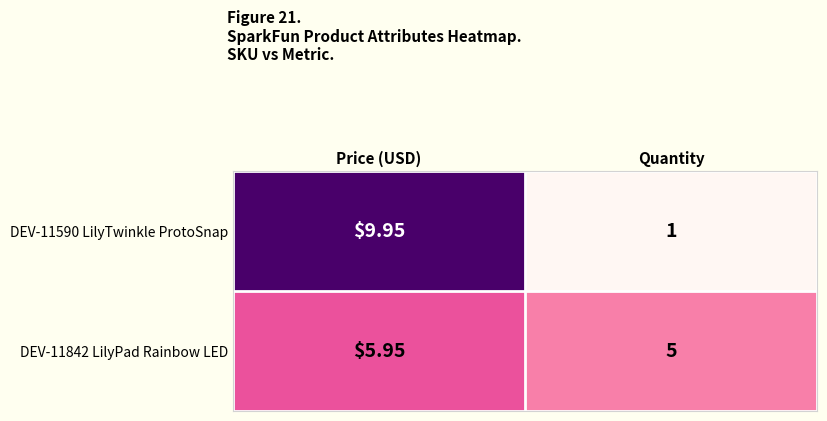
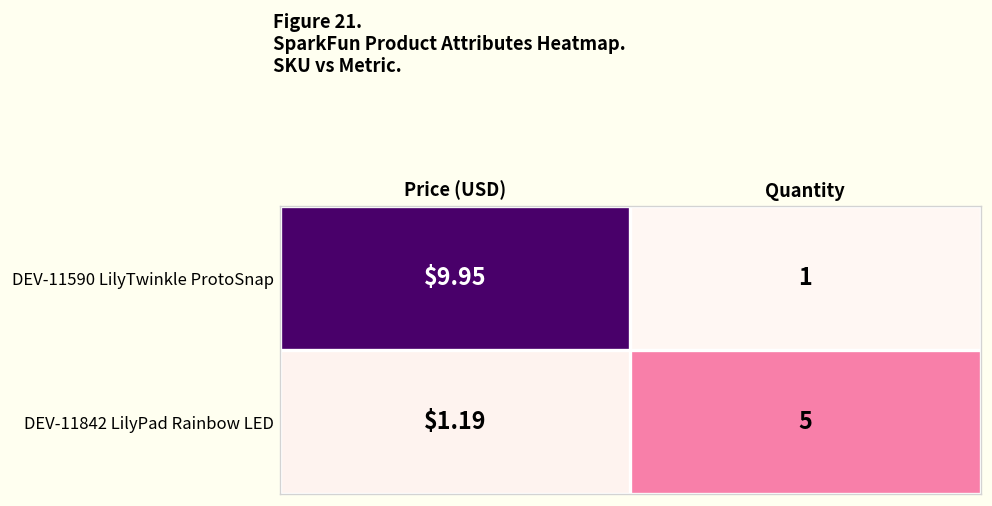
  {
    "DEV-11590 LilyTwinkle ProtoSnap": {
      "Price (USD)": "$9.95",
      "Quantity": "1"
    },
    "DEV-11842 LilyPad Rainbow LED": {
-     "Price (USD)": "$5.95",
+     "Price (USD)": "$1.19",
      "Quantity": "5"
    }
  }
